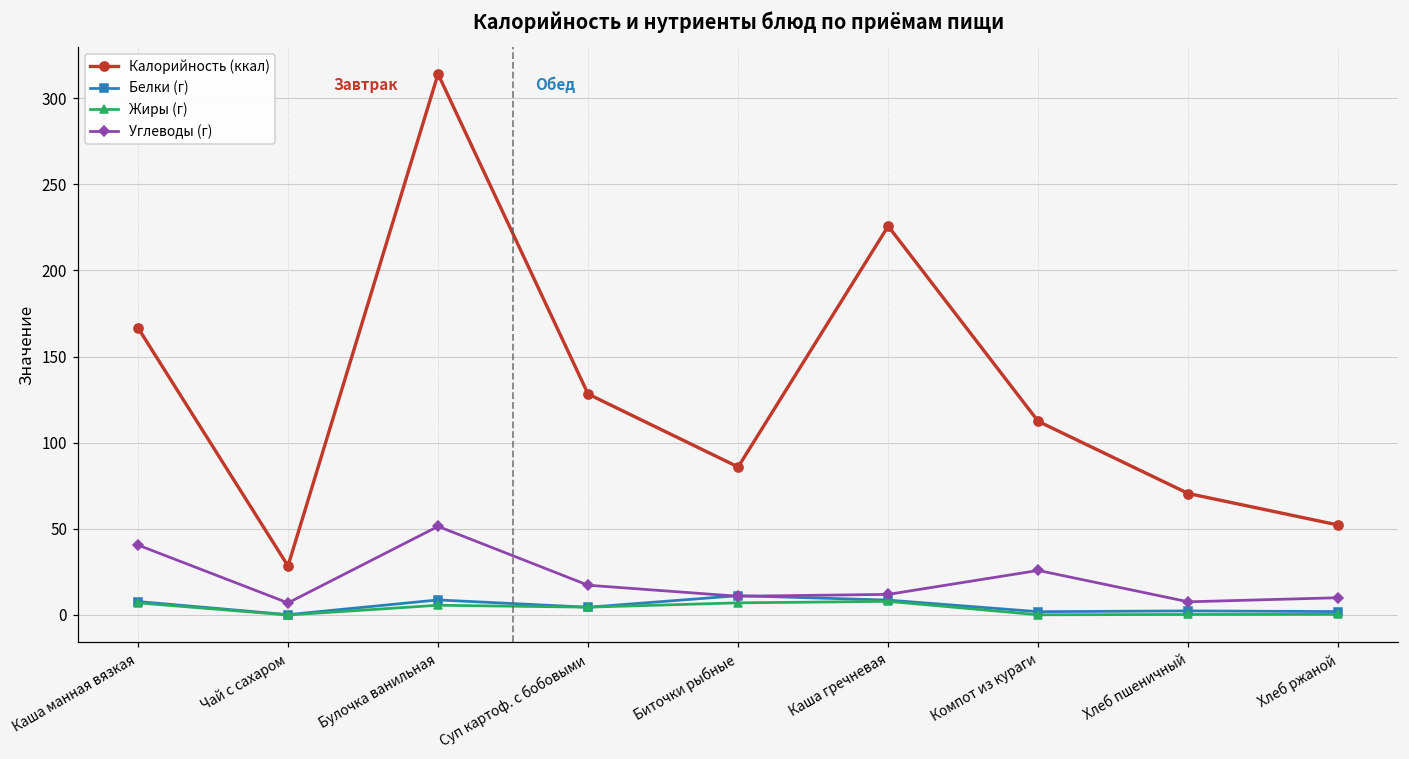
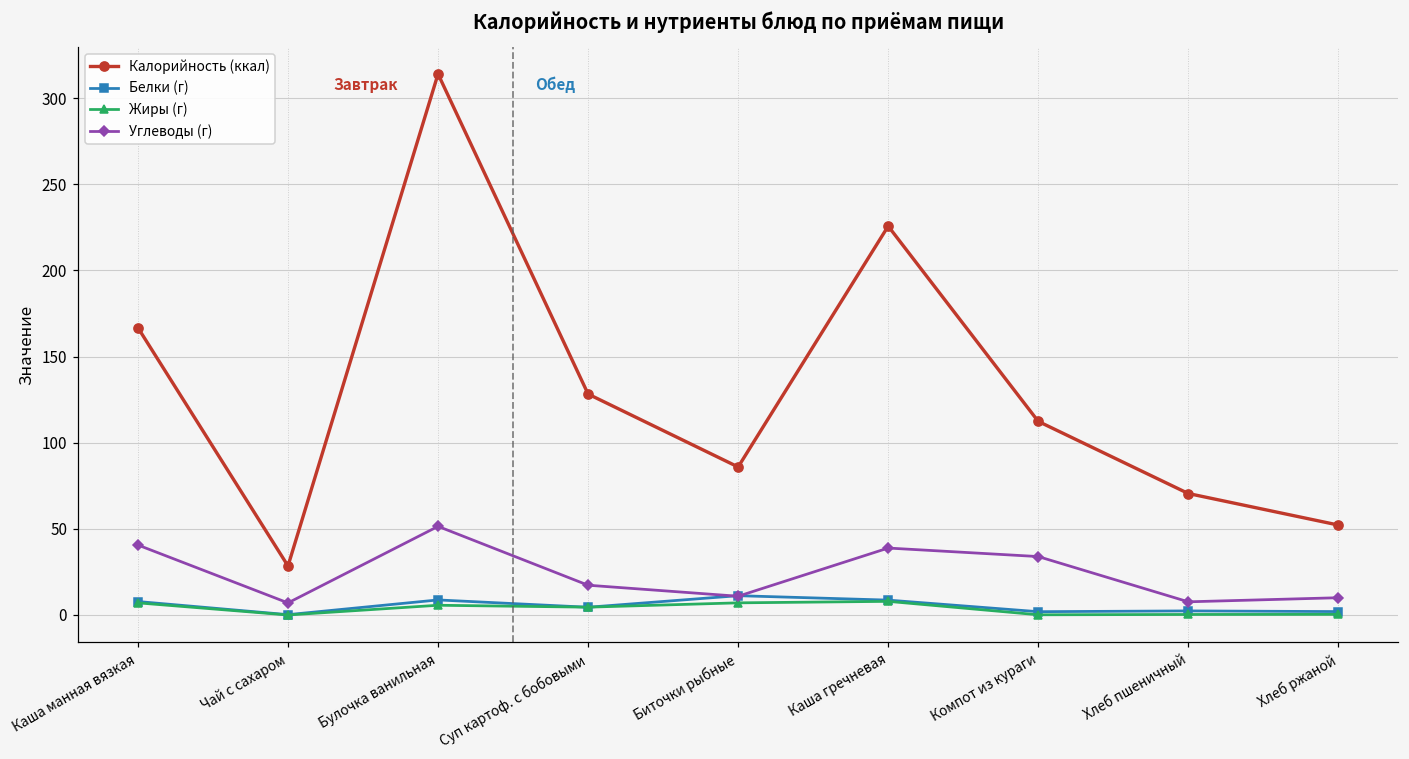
  {
    "Калорийность (ккал)": {
      "Каша манная вязкая": 167,
      "Чай с сахаром": 28,
      "Булочка ванильная": 314,
      "Суп картоф. с бобовыми": 128,
      "Биточки рыбные": 86,
      "Каша гречневая": 226,
      "Компот из кураги": 112,
      "Хлеб пшеничный": 71,
      "Хлеб ржаной": 52
    },
    "Белки (г)": {
      "Булочка ванильная": 9,
      "Компот из кураги": 2,
      "Хлеб пшеничный": 2
    },
    "Жиры (г)": {
      "Булочка ванильная": 6,
      "Биточки рыбные": 7,
      "Компот из кураги": 0,
      "Хлеб пшеничный": 0
    },
    "Углеводы (г)": {
      "Каша манная вязкая": 41,
      "Чай с сахаром": 7,
      "Булочка ванильная": 51,
      "Суп картоф. с бобовыми": 17,
-     "Каша гречневая": 12,
-     "Компот из кураги": 26,
+     "Каша гречневая": 39,
+     "Компот из кураги": 34,
      "Хлеб пшеничный": 8,
      "Хлеб ржаной": 10
    }
  }
